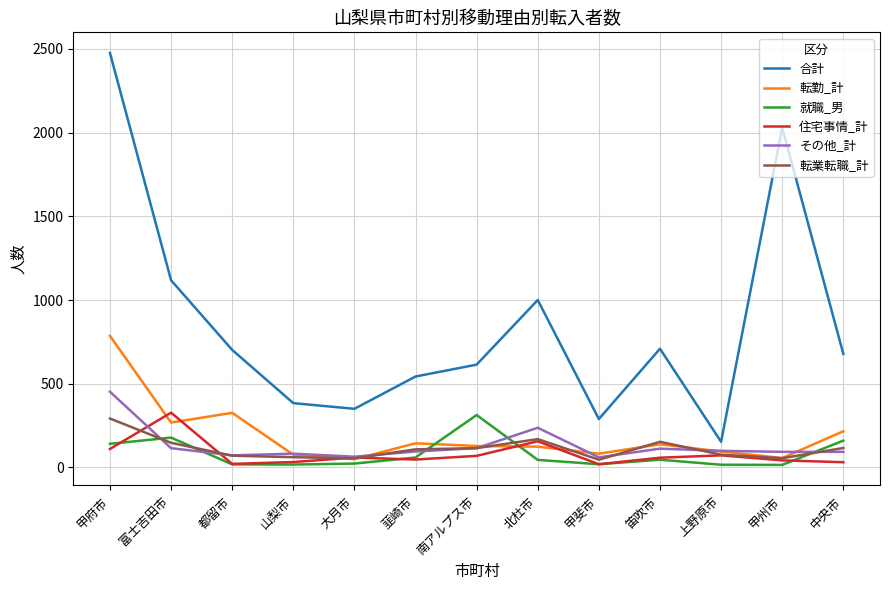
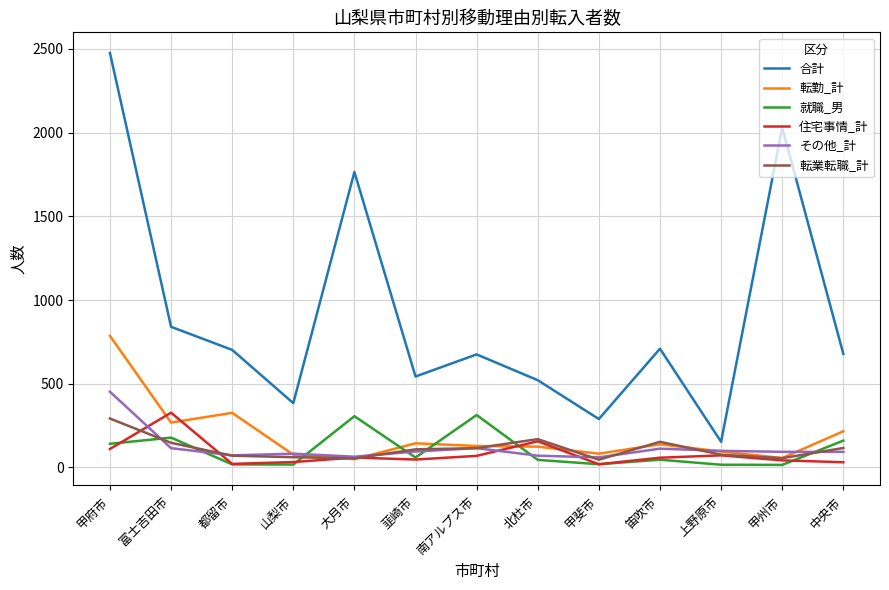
  {
    "合計": {
      "甲府市": 2480,
-     "富士吉田市": 1120,
+     "富士吉田市": 840,
      "都留市": 700,
      "山梨市": 380,
-     "大月市": 350,
+     "大月市": 1770,
      "韮崎市": 540,
-     "南アルプス市": 610,
-     "北杜市": 1000,
+     "南アルプス市": 680,
+     "北杜市": 520,
      "甲斐市": 290,
      "笛吹市": 710,
      "上野原市": 150,
      "中央市": 680
    },
    "転勤_計": {
      "甲府市": 790,
      "富士吉田市": 270,
      "都留市": 330,
      "韮崎市": 140,
      "北杜市": 120,
      "甲斐市": 80,
      "中央市": 220
    },
    "就職_男": {
      "甲府市": 140,
      "富士吉田市": 180,
-     "大月市": 20,
+     "大月市": 310,
      "南アルプス市": 310,
      "北杜市": 50,
      "上野原市": 20,
      "甲州市": 20,
      "中央市": 160
    },
    "住宅事情_計": {
      "甲府市": 110,
      "富士吉田市": 330,
      "南アルプス市": 70,
      "中央市": 30
    },
    "その他_計": {
      "甲府市": 450,
      "富士吉田市": 120,
-     "北杜市": 240,
+     "北杜市": 70,
      "笛吹市": 110,
      "甲州市": 90,
      "中央市": 90
    },
    "転業転職_計": {
      "甲府市": 290,
      "富士吉田市": 150,
      "中央市": 120
    }
  }
